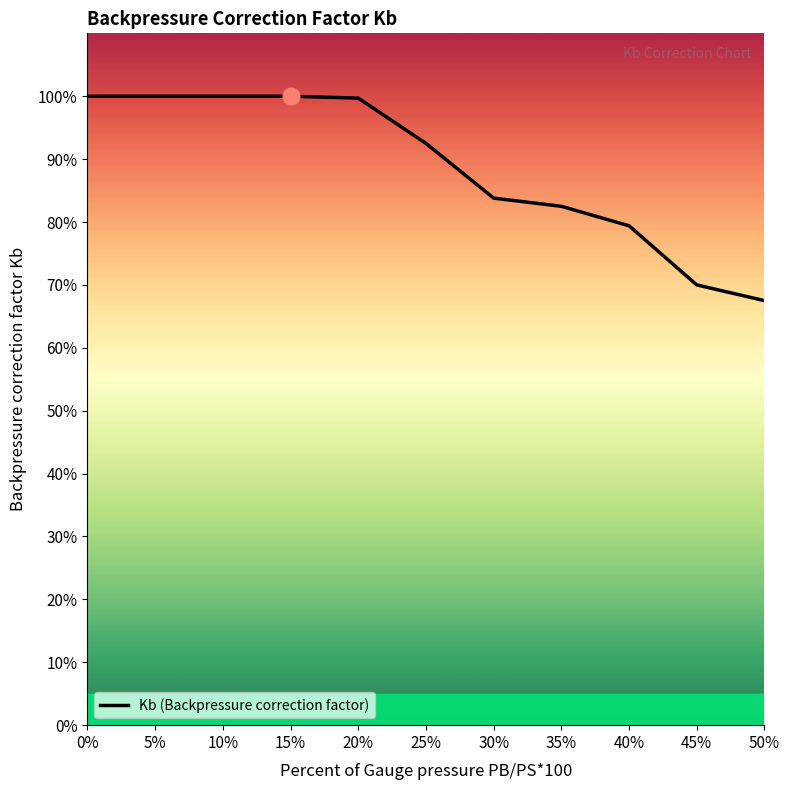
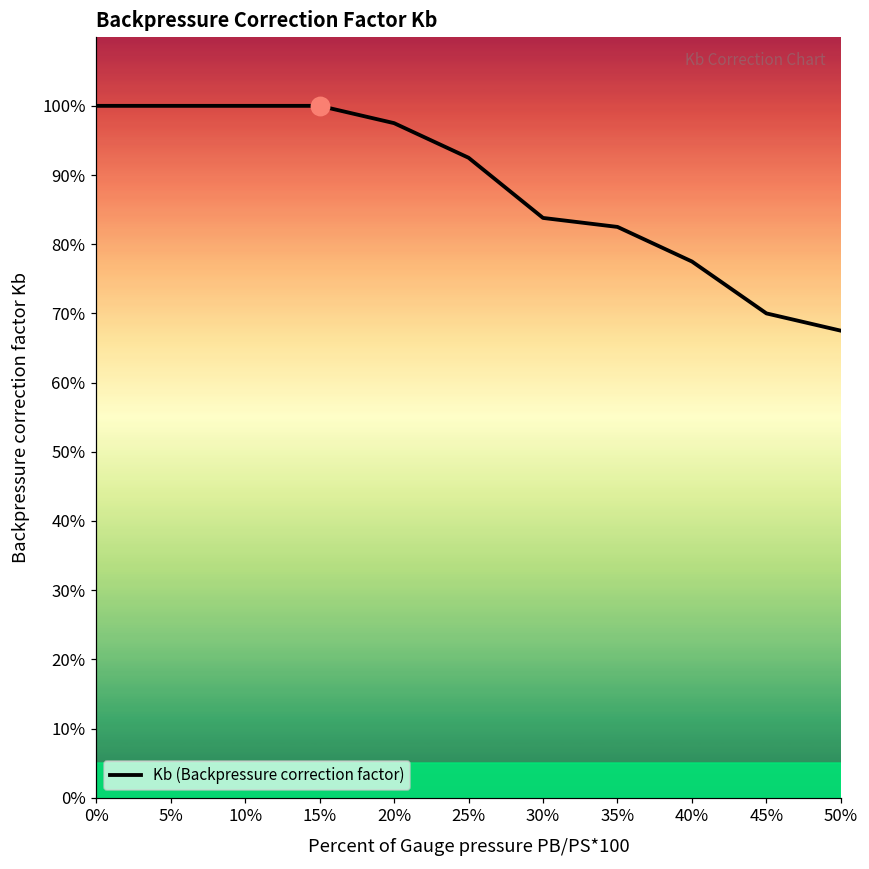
  {
    "Kb (Backpressure correction factor)": {
      "0%": "100%",
      "5%": "100%",
      "10%": "100%",
-     "20%": "100%",
+     "20%": "98%",
      "25%": "93%",
      "30%": "84%",
      "35%": "83%",
-     "40%": "79%",
+     "40%": "78%",
      "45%": "70%",
      "50%": "68%"
    }
  }
